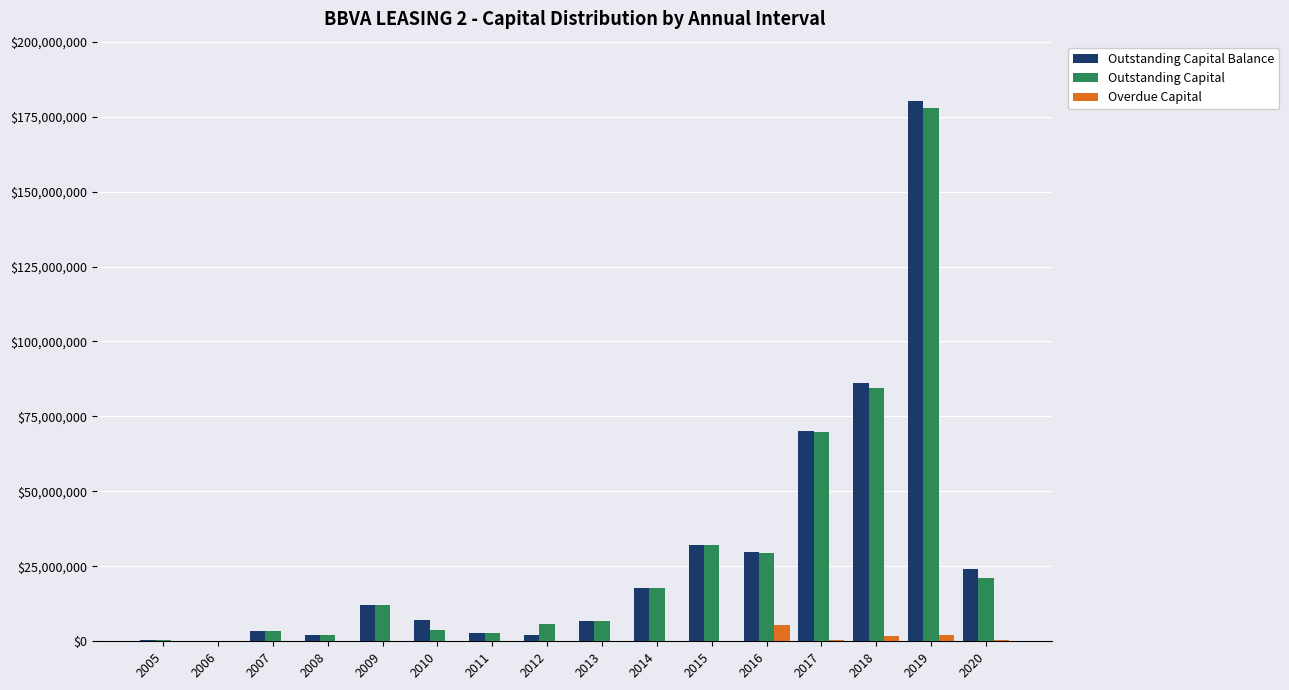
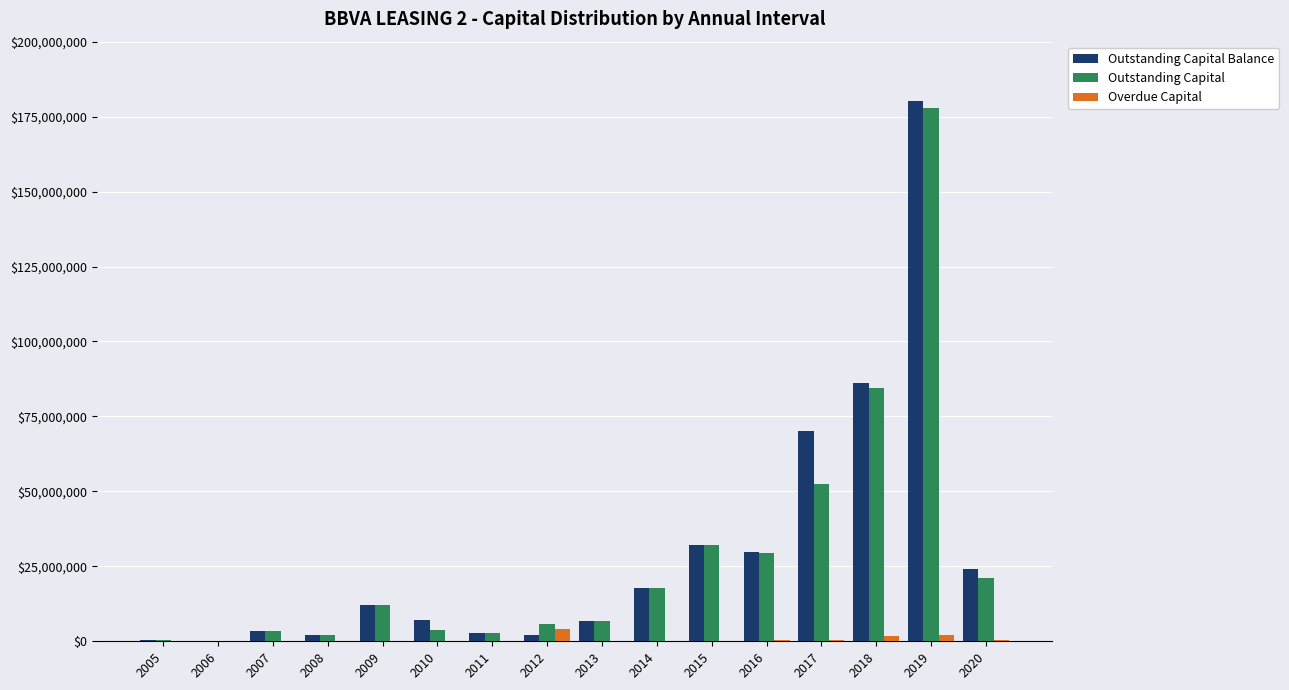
  {
    "Outstanding Capital Balance": {
      "2007": "$3,000,000",
      "2008": "$2,000,000",
      "2009": "$12,000,000",
      "2010": "$7,000,000",
      "2011": "$3,000,000",
      "2012": "$2,000,000",
      "2013": "$7,000,000",
      "2014": "$18,000,000",
      "2015": "$32,000,000",
      "2016": "$30,000,000",
      "2017": "$70,000,000",
      "2018": "$86,000,000",
      "2019": "$180,000,000",
      "2020": "$24,000,000"
    },
    "Outstanding Capital": {
      "2007": "$3,000,000",
      "2008": "$2,000,000",
      "2009": "$12,000,000",
      "2010": "$4,000,000",
      "2011": "$3,000,000",
      "2012": "$6,000,000",
      "2013": "$7,000,000",
      "2014": "$18,000,000",
      "2015": "$32,000,000",
      "2016": "$29,000,000",
-     "2017": "$70,000,000",
+     "2017": "$52,000,000",
      "2018": "$85,000,000",
      "2019": "$178,000,000",
      "2020": "$21,000,000"
    },
    "Overdue Capital": {
      "2005": "$0",
      "2008": "$0",
      "2010": "$0",
      "2011": "$0",
-     "2012": "$0",
-     "2016": "$5,000,000",
+     "2012": "$4,000,000",
+     "2016": "$0",
      "2018": "$2,000,000",
      "2019": "$2,000,000"
    }
  }
